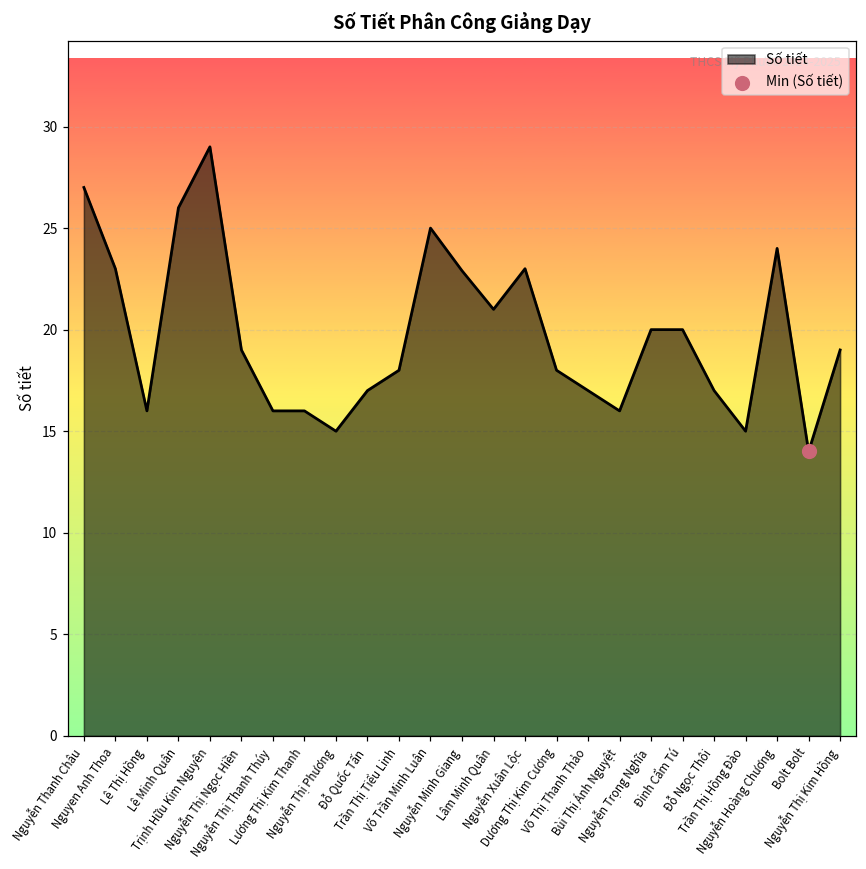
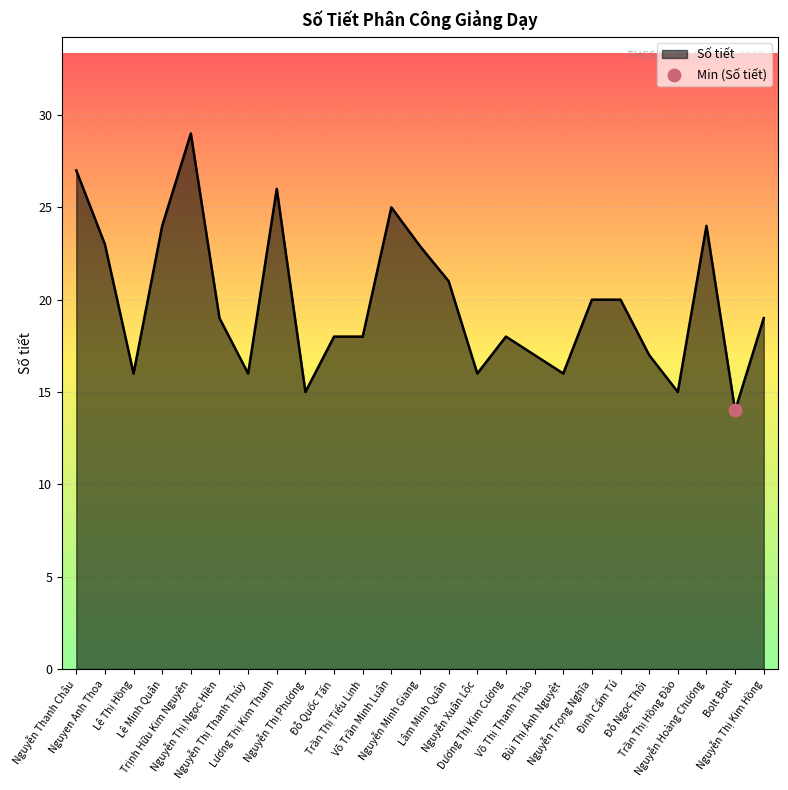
  {
    "Số tiết": {
      "Nguyễn Thanh Châu": 27,
      "Nguyen Anh Thoa": 23,
      "Lê Thị Hồng": 16,
-     "Lê Minh Quân": 26,
+     "Lê Minh Quân": 24,
      "Trịnh Hữu Kim Nguyên": 29,
      "Nguyễn Thị Ngọc Hiền": 19,
      "Nguyễn Thị Thanh Thúy": 16,
-     "Lương Thị Kim Thanh": 16,
+     "Lương Thị Kim Thanh": 26,
      "Nguyễn Thị Phương": 15,
-     "Đỗ Quốc Tấn": 17,
+     "Đỗ Quốc Tấn": 18,
      "Trần Thị Tiểu Linh": 18,
      "Võ Trần Minh Luân": 25,
      "Nguyễn Minh Giang": 23,
      "Lâm Minh Quân": 21,
-     "Nguyễn Xuân Lộc": 23,
+     "Nguyễn Xuân Lộc": 16,
      "Dương Thị Kim Cương": 18,
      "Võ Thị Thanh Thảo": 17,
      "Bùi Thị Ánh Nguyệt": 16,
      "Nguyễn Trọng Nghĩa": 20,
      "Đinh Cẩm Tú": 20,
      "Đỗ Ngọc Thôi": 17,
      "Trần Thị Hồng Đào": 15,
      "Nguyễn Hoàng Chương": 24,
      "Nguyễn Thị Kim Hồng": 19
    }
  }
